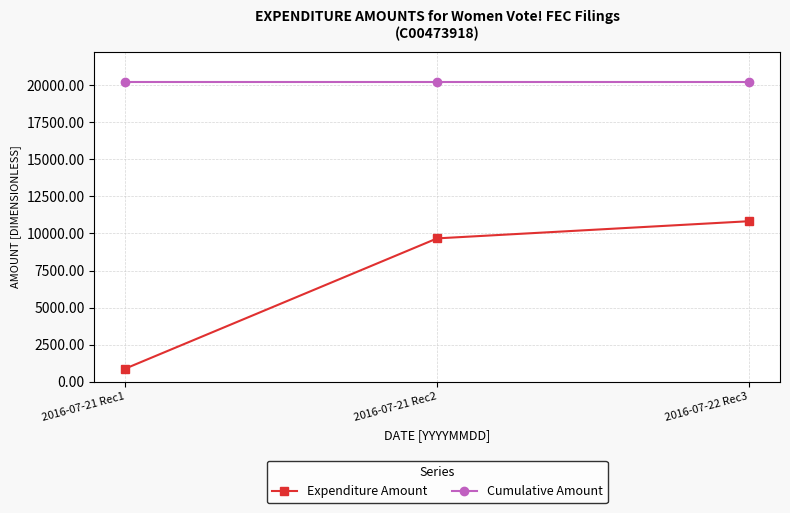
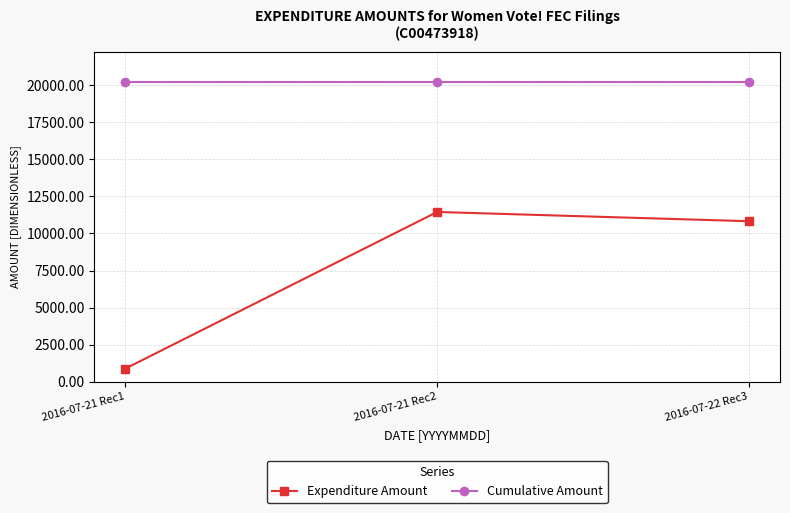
  {
    "Expenditure Amount": {
      "2016-07-21 Rec1": 900,
-     "2016-07-21 Rec2": 9700,
+     "2016-07-21 Rec2": 11500,
      "2016-07-22 Rec3": 10800
    },
    "Cumulative Amount": {
      "2016-07-21 Rec1": 20200,
      "2016-07-21 Rec2": 20200,
      "2016-07-22 Rec3": 20200
    }
  }
